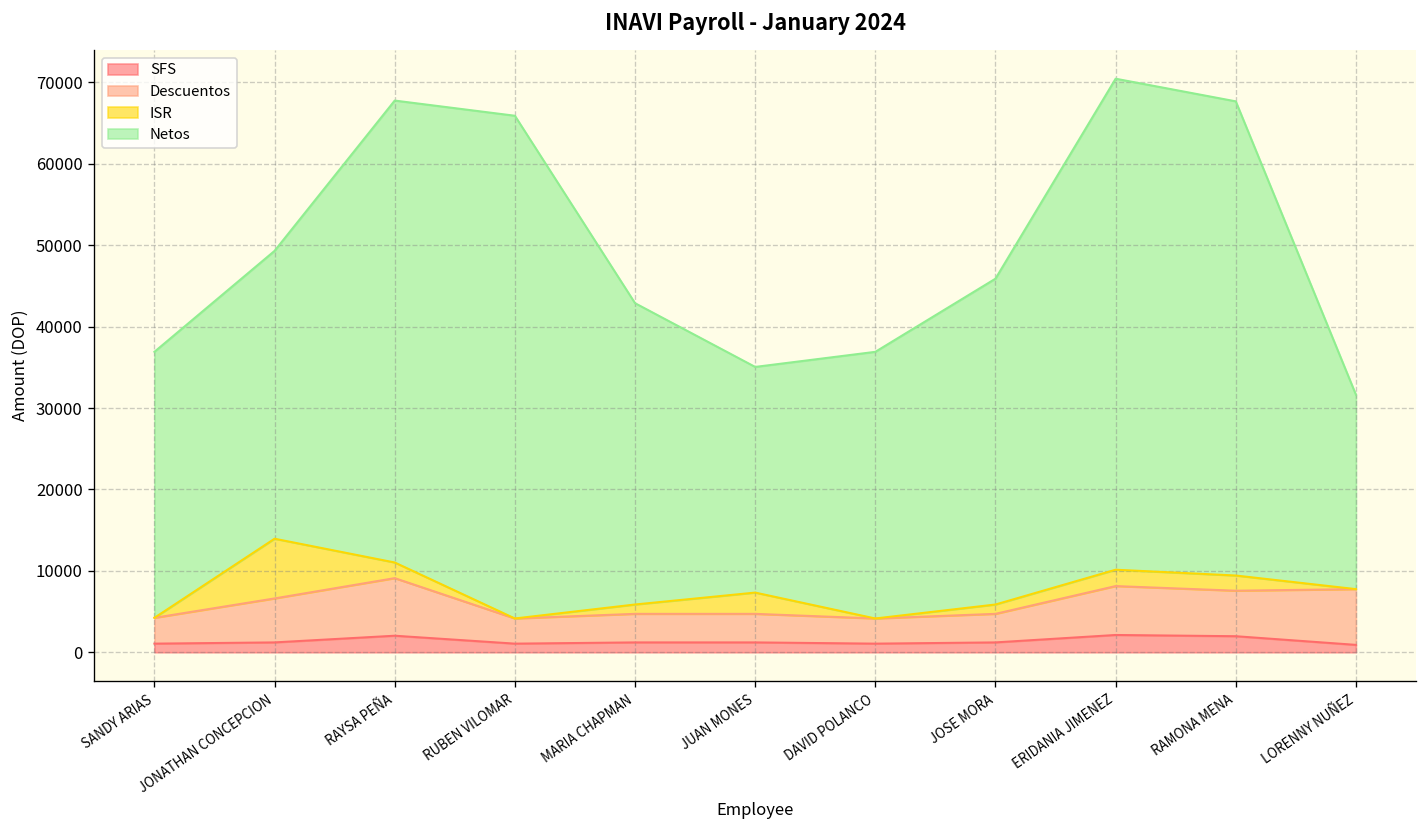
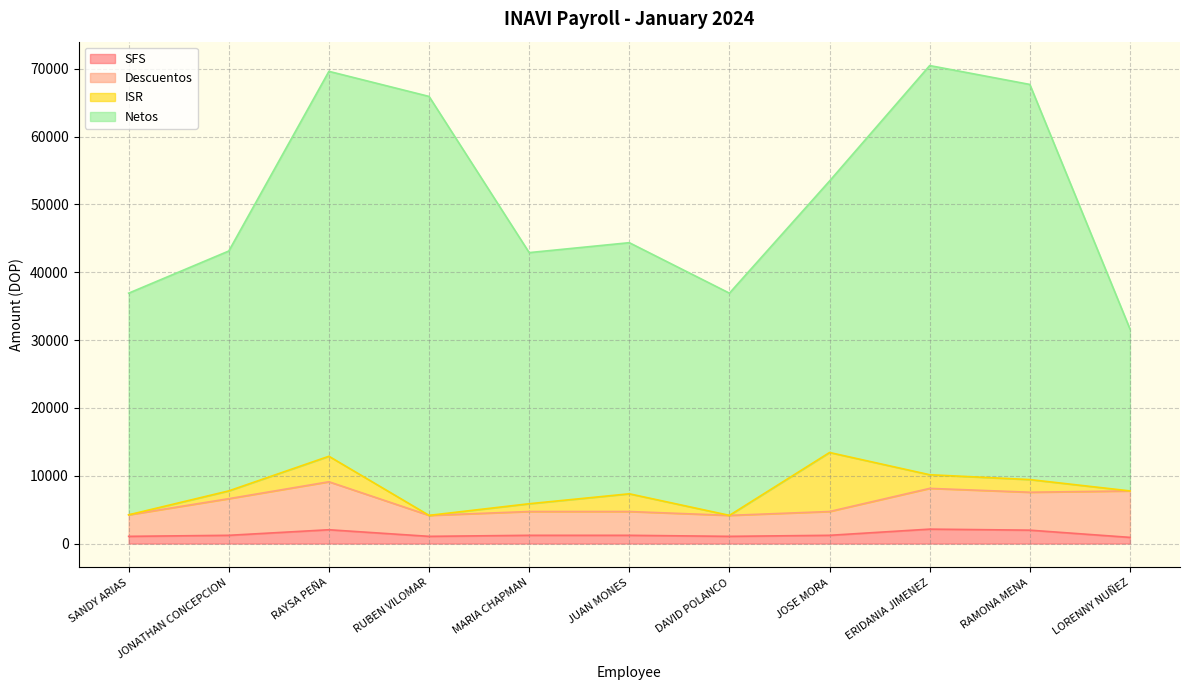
  {
    "ISR": {
-     "JONATHAN CONCEPCION": 7000,
-     "RAYSA PEÑA": 2000,
+     "JONATHAN CONCEPCION": 1000,
+     "RAYSA PEÑA": 4000,
      "MARIA CHAPMAN": 1000,
      "JUAN MONES": 3000,
-     "JOSE MORA": 1000,
+     "JOSE MORA": 9000,
      "ERIDANIA JIMENEZ": 2000,
      "RAMONA MENA": 2000
    },
    "Netos": {
      "SANDY ARIAS": 33000,
      "JONATHAN CONCEPCION": 35000,
      "RAYSA PEÑA": 57000,
      "RUBEN VILOMAR": 62000,
      "MARIA CHAPMAN": 37000,
-     "JUAN MONES": 28000,
+     "JUAN MONES": 37000,
      "DAVID POLANCO": 33000,
      "JOSE MORA": 40000,
      "ERIDANIA JIMENEZ": 60000,
      "RAMONA MENA": 58000,
      "LORENNY NUÑEZ": 24000
    }
  }
